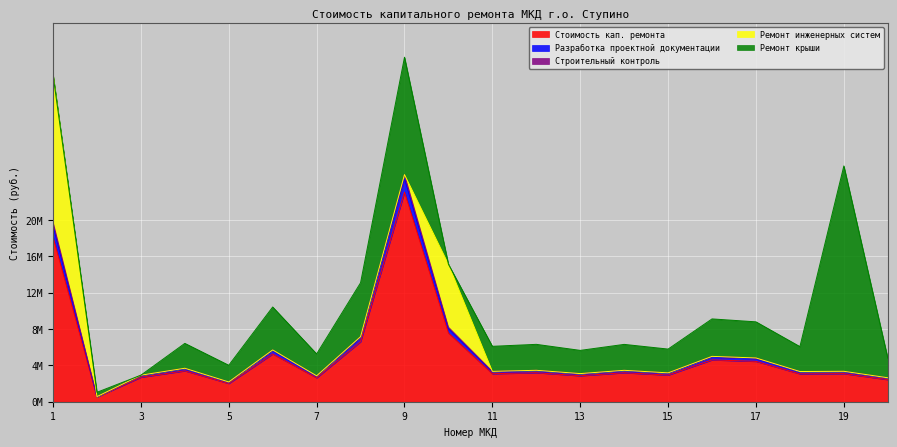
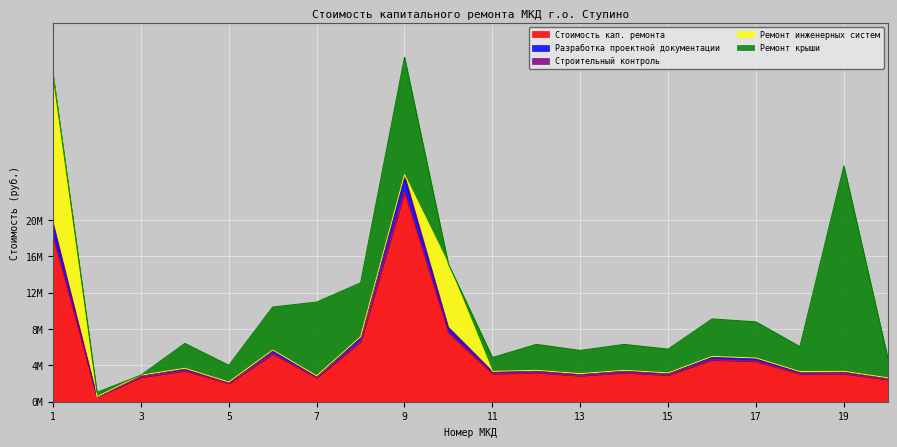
  {
    "Стоимость кап. ремонта": {
      "1": 18000000,
      "9": 23000000,
      "17": 4000000
    },
    "Разработка проектной документации": {
      "1": 1000000,
      "9": 1000000
    },
    "Строительный контроль": {
      "1": 0
    },
    "Ремонт крыши": {
      "5": 2000000,
-     "7": 2000000,
+     "7": 8000000,
      "9": 13000000,
-     "11": 3000000,
+     "11": 2000000,
      "13": 3000000,
      "15": 3000000,
      "17": 4000000,
      "19": 23000000
    }
  }
